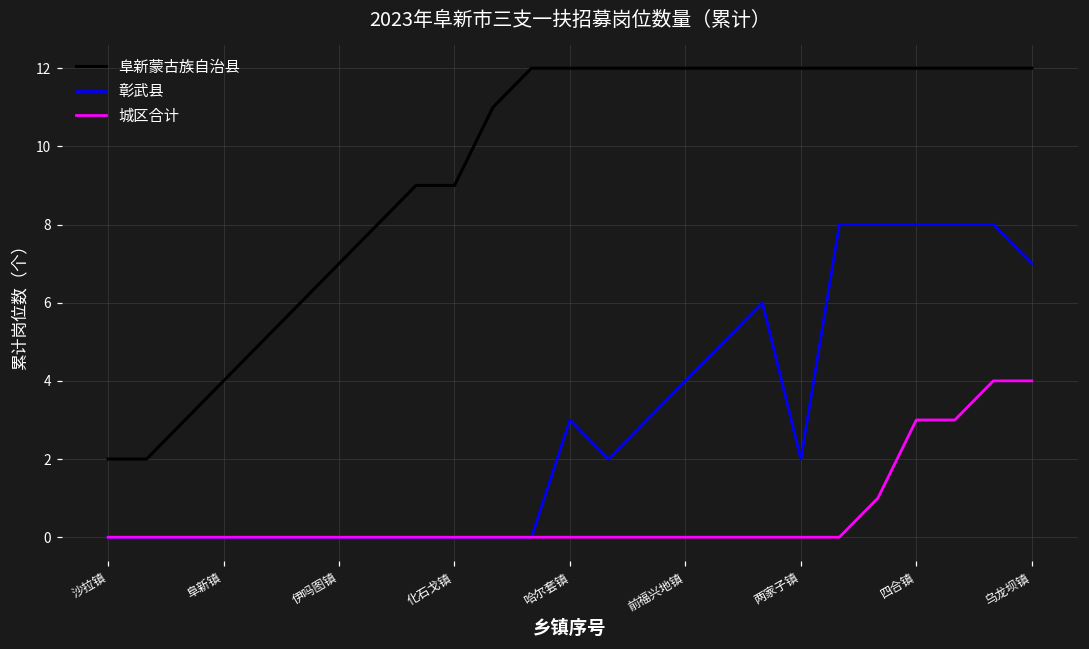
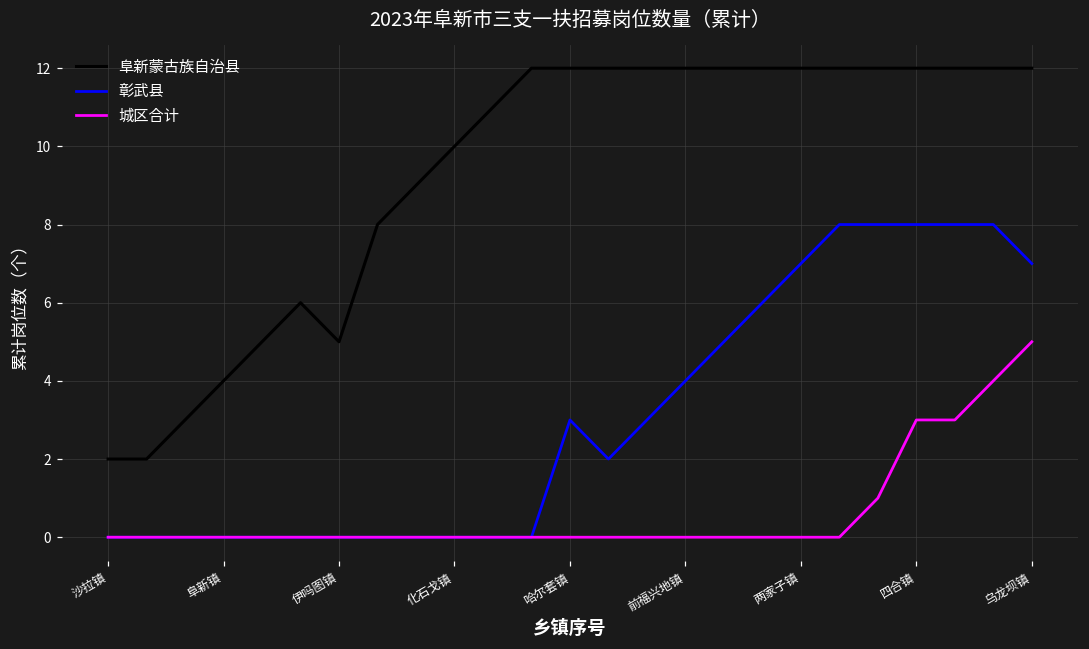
  {
    "阜新蒙古族自治县": {
      "沙拉镇": 2,
      "阜新镇": 4,
-     "伊吗图镇": 7,
-     "化石戈镇": 9,
+     "伊吗图镇": 5,
+     "化石戈镇": 10,
      "哈尔套镇": 12,
      "前福兴地镇": 12,
      "两家子镇": 12,
      "四合镇": 12,
      "乌龙坝镇": 12
    },
    "彰武县": {
      "哈尔套镇": 3,
      "前福兴地镇": 4,
-     "两家子镇": 2,
+     "两家子镇": 7,
      "四合镇": 8,
      "乌龙坝镇": 7
    },
    "城区合计": {
      "哈尔套镇": 0,
      "前福兴地镇": 0,
      "两家子镇": 0,
      "四合镇": 3,
-     "乌龙坝镇": 4
+     "乌龙坝镇": 5
    }
  }
